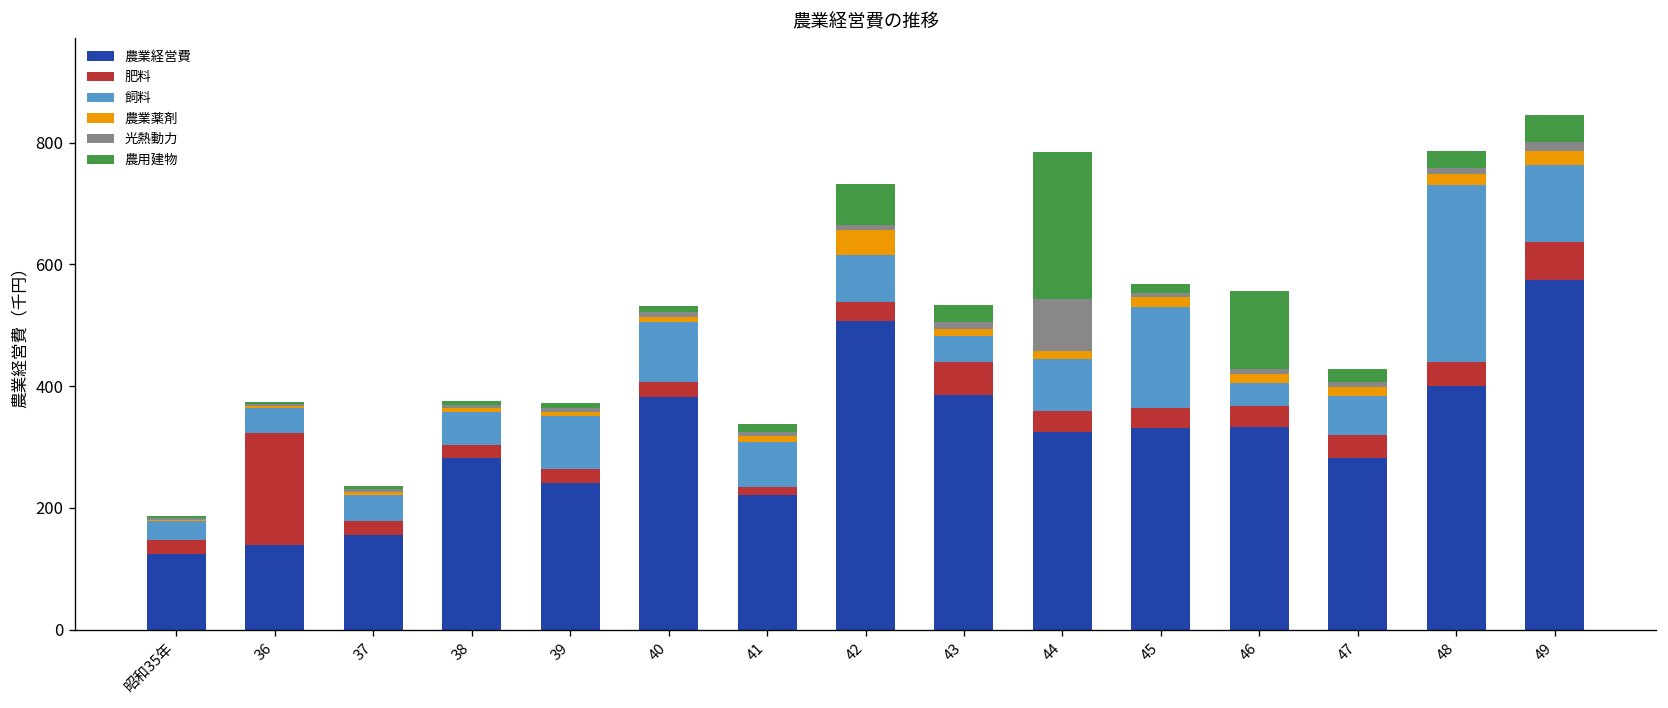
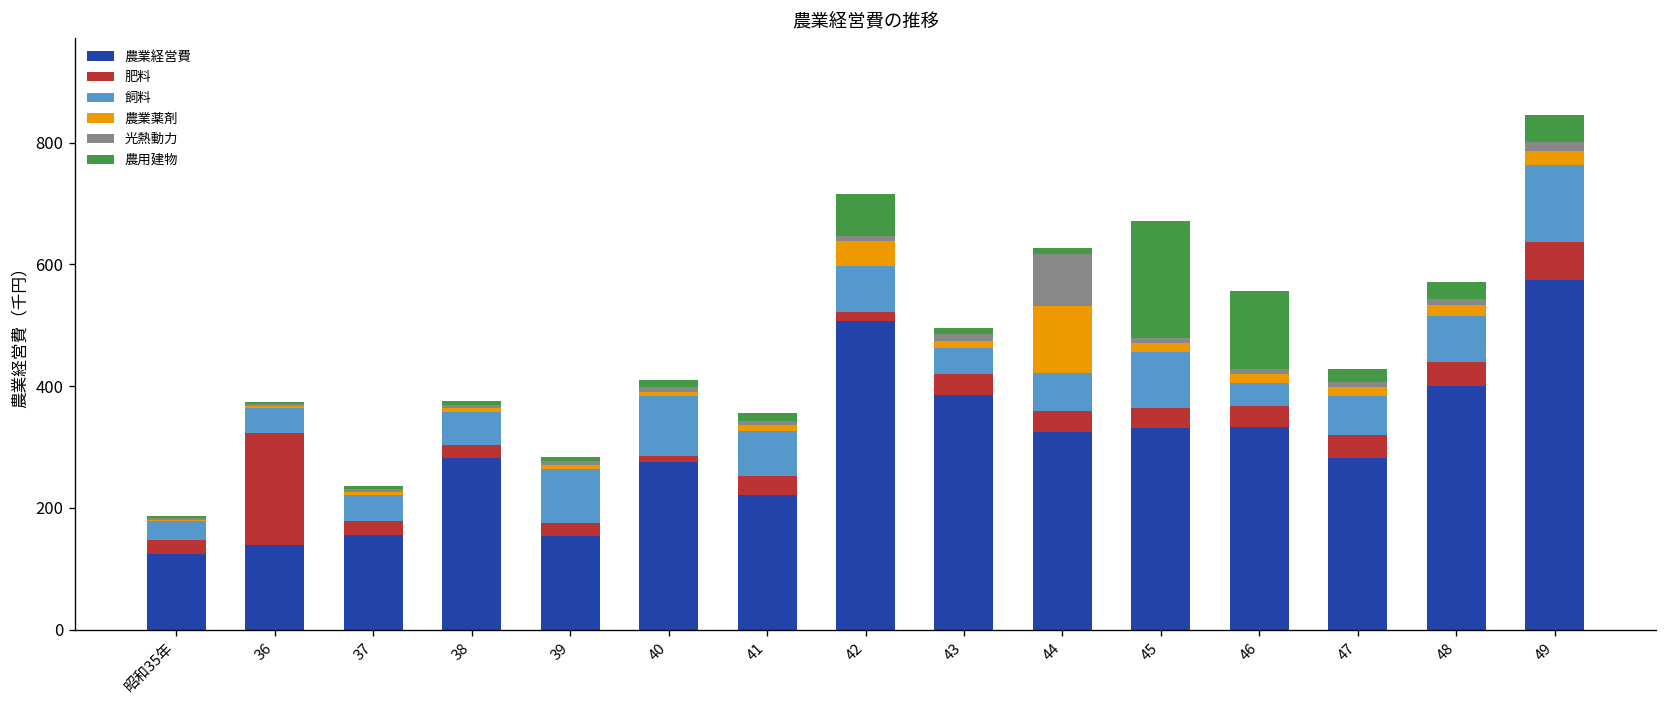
  {
    "農業経営費": {
      "昭和35年": 120,
      "36": 140,
      "37": 160,
      "38": 280,
-     "39": 240,
-     "40": 380,
+     "39": 150,
+     "40": 280,
      "41": 220,
      "42": 510,
      "43": 390,
      "44": 320,
      "45": 330,
      "46": 330,
      "47": 280,
      "48": 400,
      "49": 570
    },
    "肥料": {
      "昭和35年": 20,
      "36": 190,
      "37": 20,
      "38": 20,
      "39": 20,
-     "40": 30,
-     "41": 10,
-     "42": 30,
-     "43": 50,
+     "40": 10,
+     "41": 30,
+     "42": 20,
+     "43": 30,
      "44": 30,
      "45": 30,
      "46": 40,
      "47": 40,
      "48": 40,
      "49": 60
    },
    "飼料": {
      "昭和35年": 30,
      "36": 40,
      "37": 40,
      "38": 50,
      "39": 90,
      "40": 100,
      "41": 70,
      "42": 80,
      "43": 40,
-     "44": 90,
-     "45": 170,
+     "44": 60,
+     "45": 90,
      "46": 40,
      "47": 60,
-     "48": 290,
+     "48": 80,
      "49": 130
    },
    "農業薬剤": {
      "38": 10,
      "39": 10,
      "40": 10,
      "41": 10,
      "42": 40,
      "43": 10,
-     "44": 10,
+     "44": 110,
      "45": 20,
      "46": 10,
      "47": 10,
      "48": 20,
      "49": 20
    },
    "光熱動力": {
      "38": 10,
      "39": 10,
      "40": 10,
      "41": 10,
      "42": 10,
      "43": 10,
      "44": 80,
      "45": 10,
      "46": 10,
      "47": 10,
      "48": 10,
      "49": 20
    },
    "農用建物": {
      "37": 10,
      "38": 10,
      "39": 10,
      "40": 10,
      "41": 10,
      "42": 70,
-     "43": 30,
-     "44": 240,
-     "45": 10,
+     "43": 10,
+     "44": 10,
+     "45": 190,
      "46": 130,
      "47": 20,
      "48": 30,
      "49": 40
    }
  }
